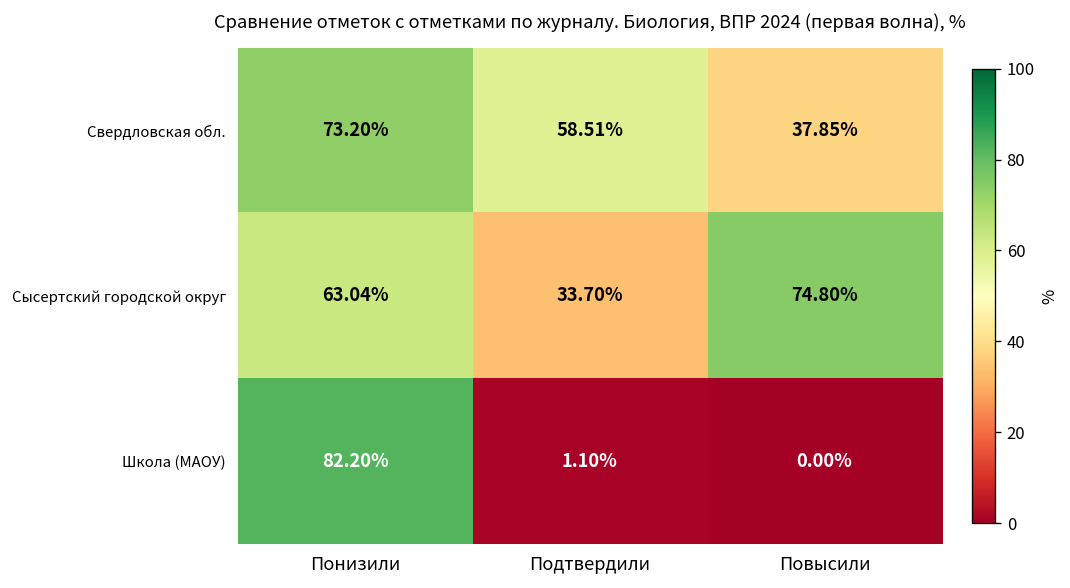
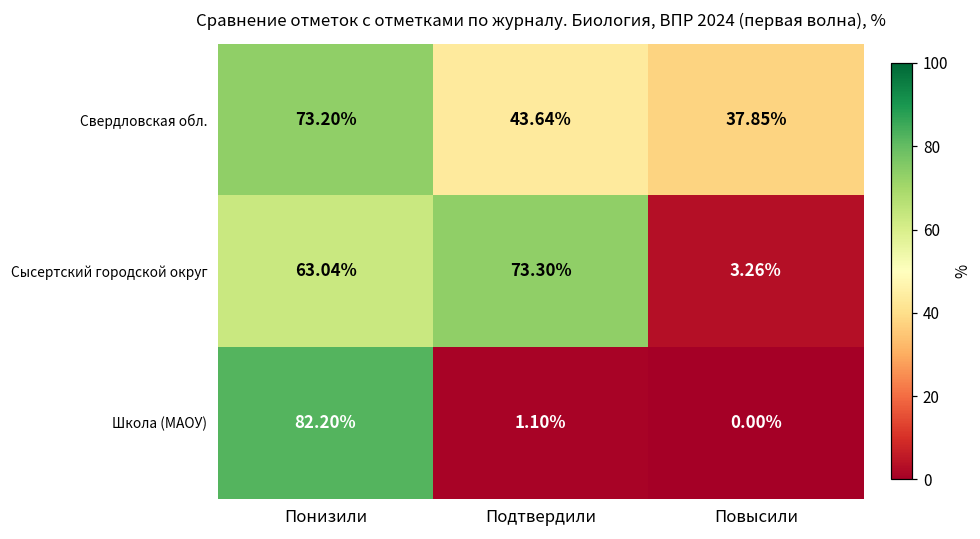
  {
    "Свердловская обл.": {
      "Понизили": "73.20%",
-     "Подтвердили": "58.51%",
+     "Подтвердили": "43.64%",
      "Повысили": "37.85%"
    },
    "Сысертский городской округ": {
      "Понизили": "63.04%",
-     "Подтвердили": "33.70%",
-     "Повысили": "74.80%"
+     "Подтвердили": "73.30%",
+     "Повысили": "3.26%"
    },
    "Школа (МАОУ)": {
      "Понизили": "82.20%",
      "Подтвердили": "1.10%",
      "Повысили": "0.00%"
    }
  }
